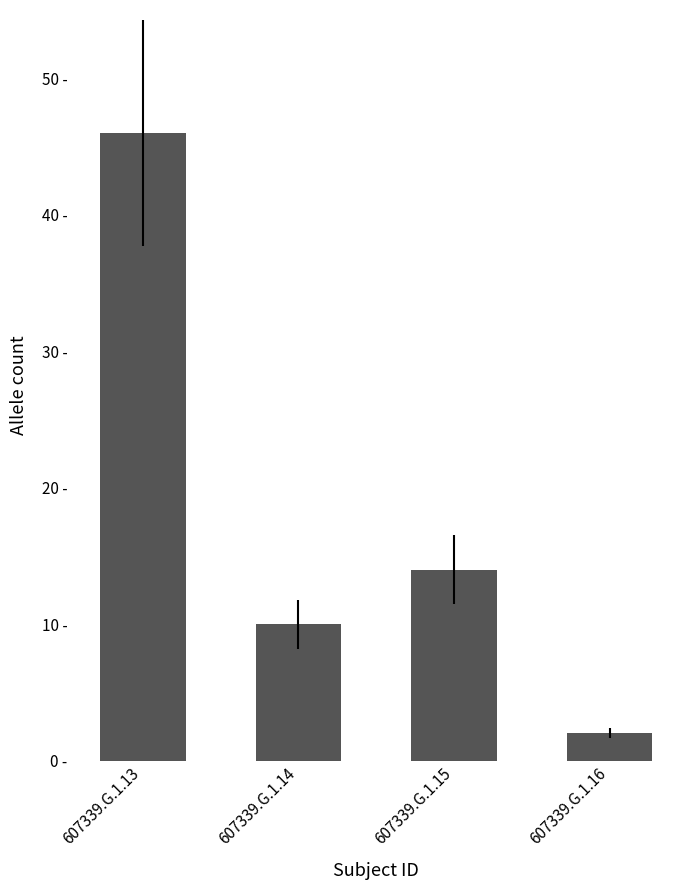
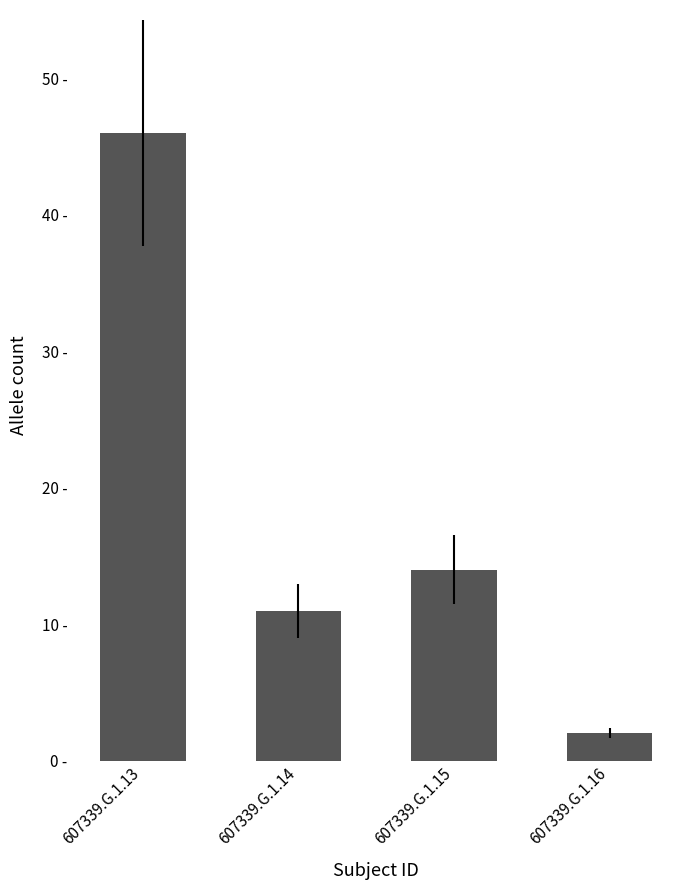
  {
    "607339.G.1.13": "46 -",
-   "607339.G.1.14": "10 -",
+   "607339.G.1.14": "11 -",
    "607339.G.1.15": "14 -",
    "607339.G.1.16": "2 -"
  }
